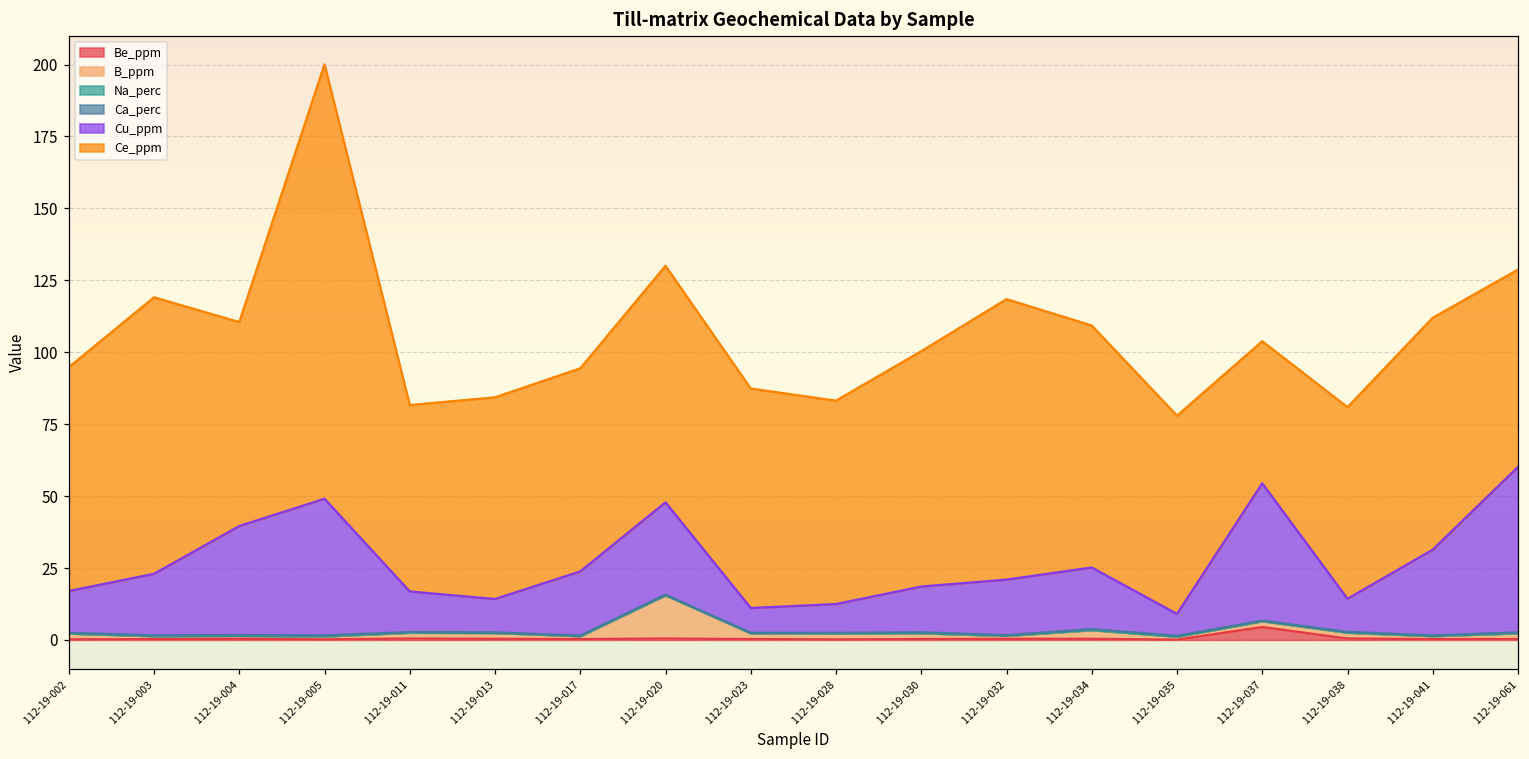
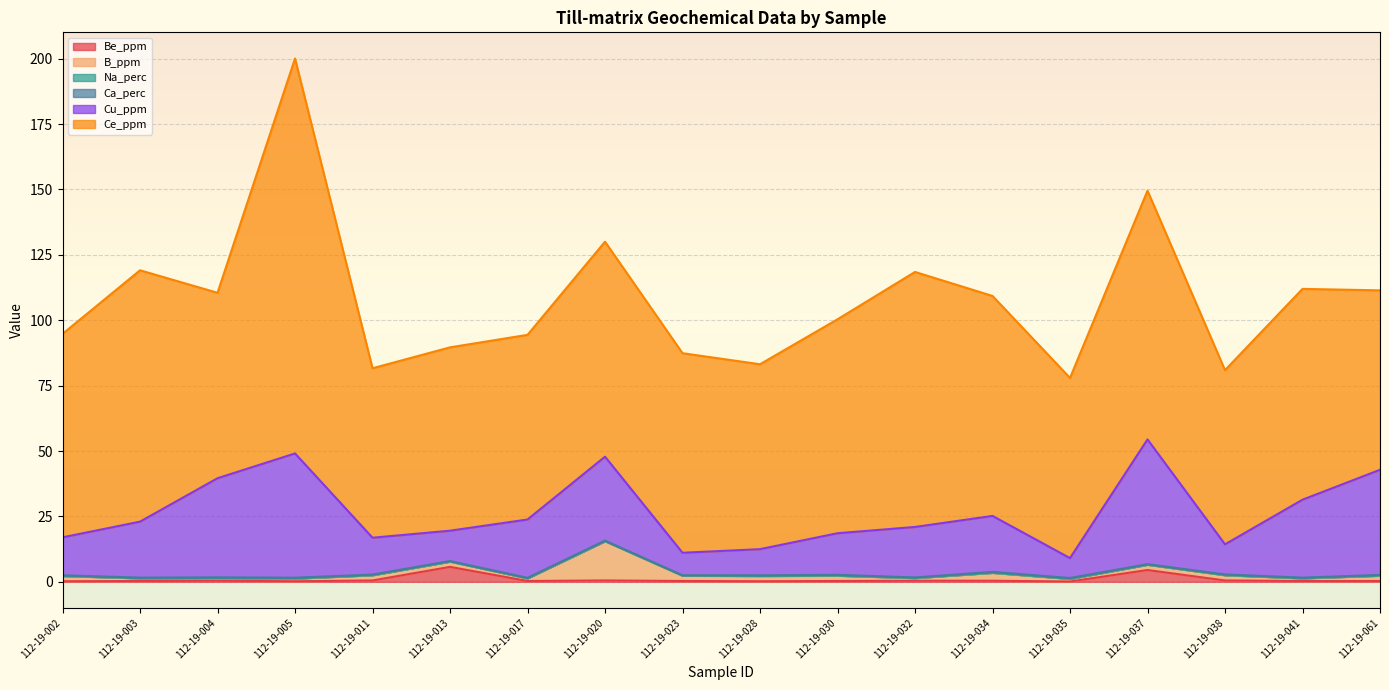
  {
    "Be_ppm": {
      "112-19-002": 0,
      "112-19-003": 0,
      "112-19-004": 0,
      "112-19-005": 0,
      "112-19-011": 1,
-     "112-19-013": 0,
+     "112-19-013": 6,
      "112-19-017": 0,
      "112-19-020": 1,
      "112-19-023": 0,
      "112-19-028": 0,
      "112-19-030": 0,
      "112-19-032": 0,
      "112-19-034": 0,
      "112-19-035": 0,
      "112-19-037": 5,
      "112-19-038": 1,
      "112-19-041": 0,
      "112-19-061": 0
    },
    "Cu_ppm": {
      "112-19-002": 15,
      "112-19-003": 21,
      "112-19-004": 38,
      "112-19-005": 48,
      "112-19-011": 14,
      "112-19-013": 12,
      "112-19-017": 22,
      "112-19-020": 32,
      "112-19-023": 9,
      "112-19-028": 10,
      "112-19-030": 16,
      "112-19-032": 19,
      "112-19-034": 21,
      "112-19-035": 8,
      "112-19-037": 48,
      "112-19-038": 12,
      "112-19-041": 30,
-     "112-19-061": 58
+     "112-19-061": 40
    },
    "Ce_ppm": {
      "112-19-002": 78,
      "112-19-003": 96,
      "112-19-004": 71,
      "112-19-005": 151,
      "112-19-011": 65,
      "112-19-013": 70,
      "112-19-017": 71,
      "112-19-020": 82,
      "112-19-023": 76,
      "112-19-028": 71,
      "112-19-030": 82,
      "112-19-032": 98,
      "112-19-034": 84,
      "112-19-035": 69,
-     "112-19-037": 49,
+     "112-19-037": 95,
      "112-19-038": 67,
      "112-19-041": 81,
      "112-19-061": 69
    }
  }
